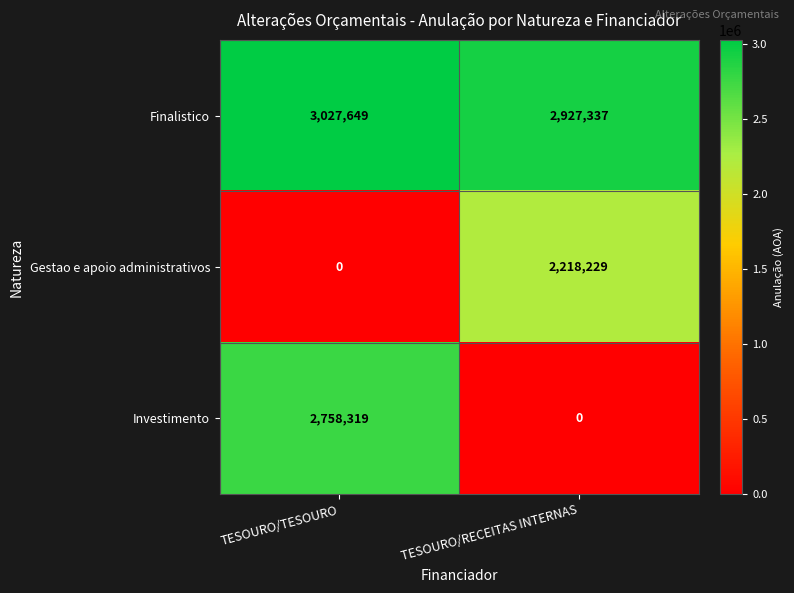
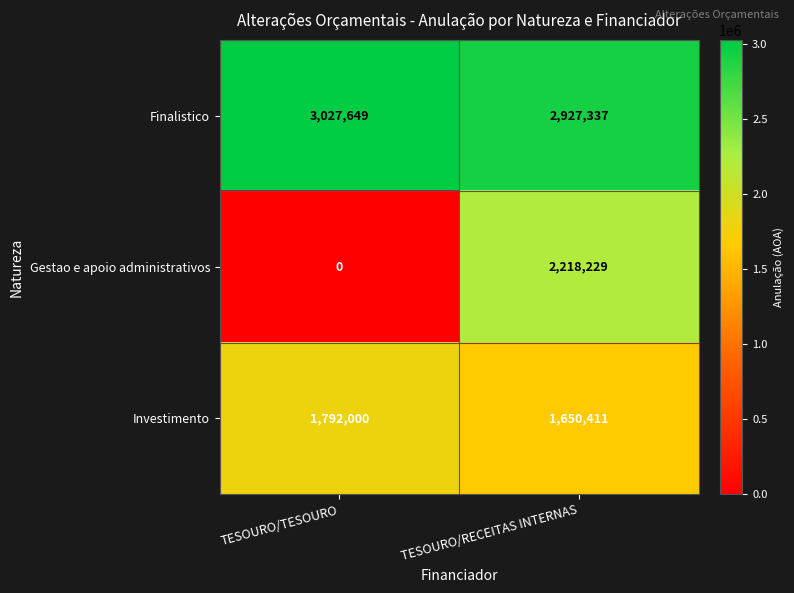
  {
    "Finalistico": {
      "TESOURO/TESOURO": "3,027,649",
      "TESOURO/RECEITAS INTERNAS": "2,927,337"
    },
    "Gestao e apoio administrativos": {
      "TESOURO/TESOURO": "0",
      "TESOURO/RECEITAS INTERNAS": "2,218,229"
    },
    "Investimento": {
-     "TESOURO/TESOURO": "2,758,319",
-     "TESOURO/RECEITAS INTERNAS": "0"
+     "TESOURO/TESOURO": "1,792,000",
+     "TESOURO/RECEITAS INTERNAS": "1,650,411"
    }
  }
